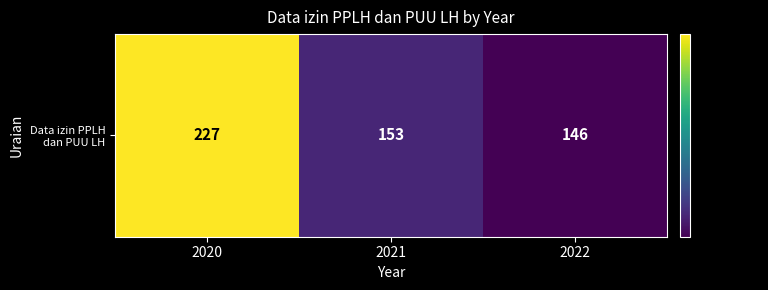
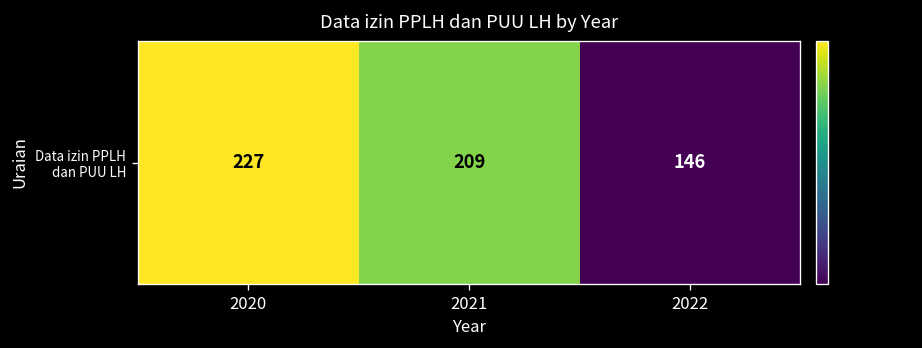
  {
    "Data izin PPLH dan PUU LH": {
      "2020": 227,
-     "2021": 153,
+     "2021": 209,
      "2022": 146
    }
  }
